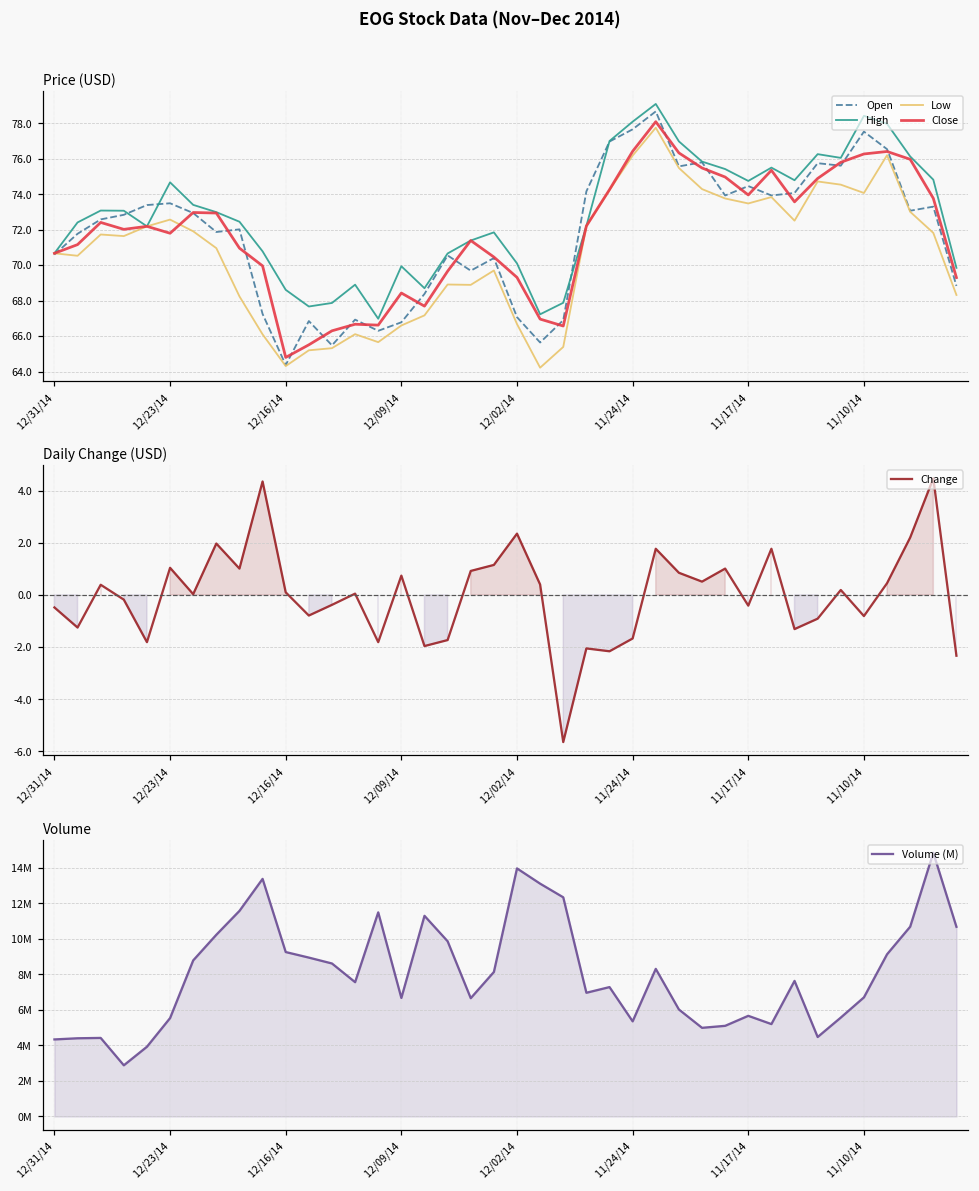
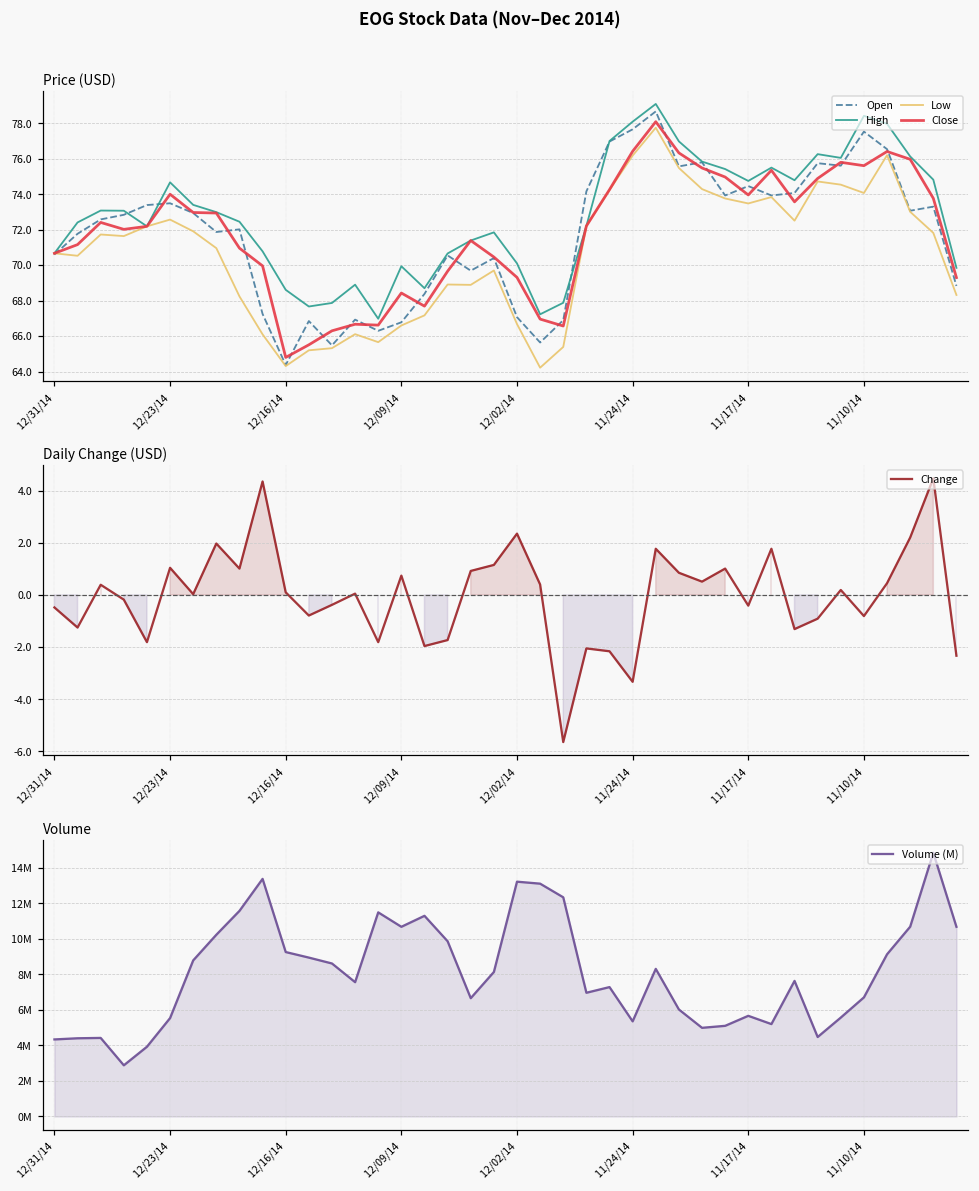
  {
    "Price (USD)": {
      "Low": {
        "12/23/14": 72.6,
        "12/09/14": 66.6,
        "12/02/14": 66.7,
        "11/24/14": 76.2,
        "11/17/14": 73.5,
        "11/10/14": 74.1
      },
      "Close": {
-       "12/23/14": 71.8,
+       "12/23/14": 74.0,
        "12/16/14": 64.8,
        "12/09/14": 68.4,
        "12/02/14": 69.3,
        "11/24/14": 76.4,
        "11/17/14": 74.0,
-       "11/10/14": 76.3
+       "11/10/14": 75.6
      }
    },
    "Daily Change (USD)": {
      "12/31/14": -0.5,
      "12/23/14": 1.0,
      "12/16/14": 0.1,
      "12/09/14": 0.7,
      "12/02/14": 2.4,
-     "11/24/14": -1.7,
+     "11/24/14": -3.3,
      "11/17/14": -0.4,
      "11/10/14": -0.8
    },
    "Volume": {
      "12/31/14": 4300000,
      "12/23/14": 5500000,
      "12/16/14": 9300000,
-     "12/09/14": 6700000,
-     "12/02/14": 14000000,
+     "12/09/14": 10700000,
+     "12/02/14": 13200000,
      "11/24/14": 5400000,
      "11/17/14": 5700000,
      "11/10/14": 6700000
    }
  }
